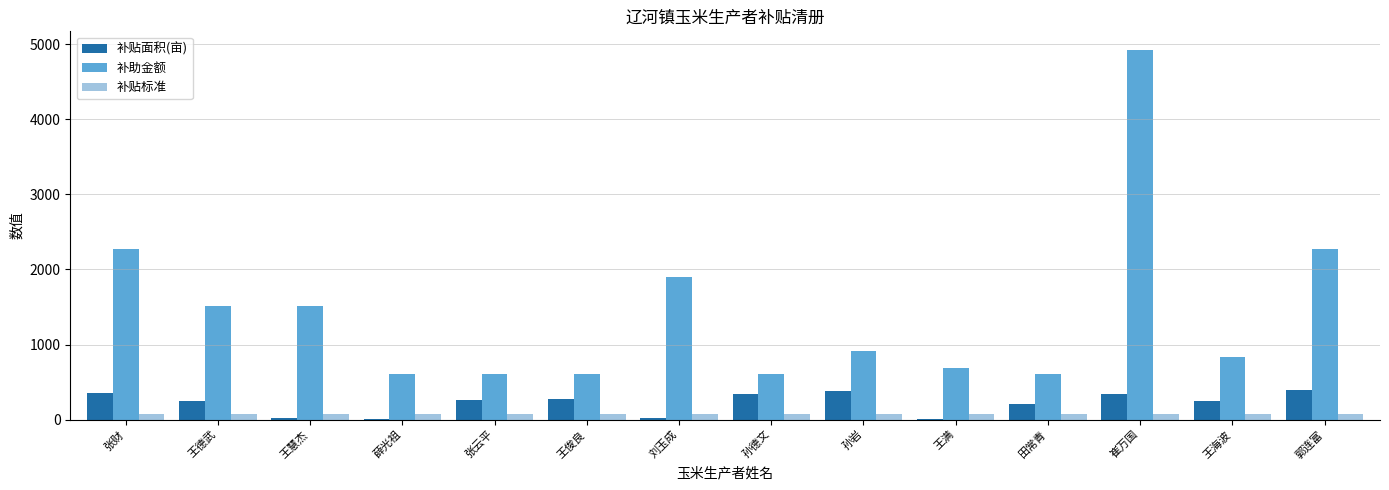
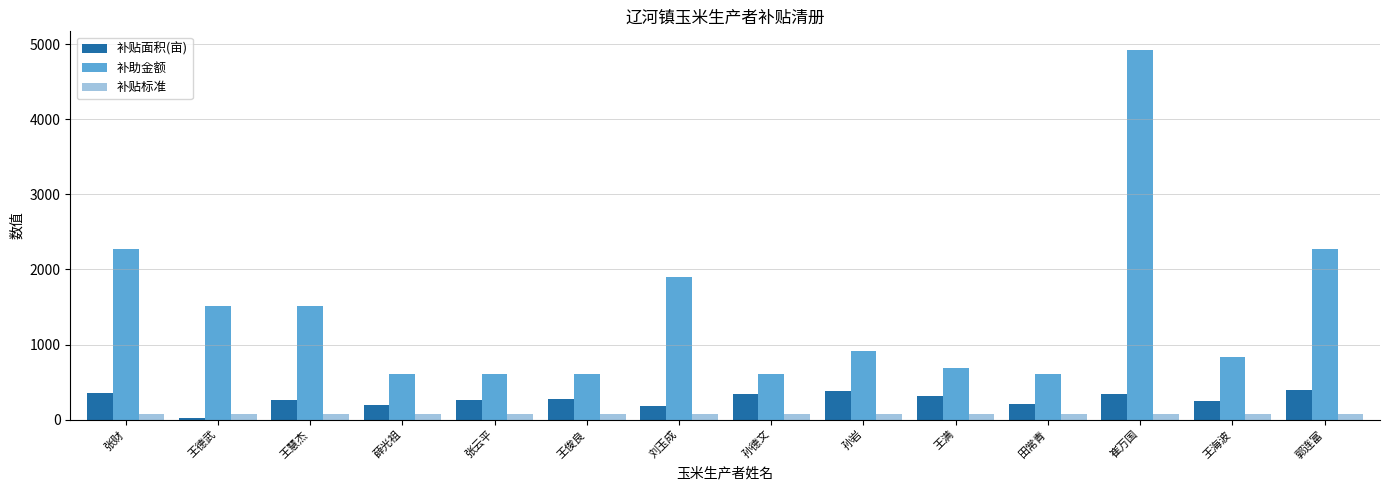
  {
    "补贴面积(亩)": {
      "张财": 400,
-     "王德武": 200,
-     "王慧杰": 0,
-     "薛光祖": 0,
+     "王德武": 0,
+     "王慧杰": 300,
+     "薛光祖": 200,
      "张云平": 300,
      "王俊良": 300,
-     "刘玉成": 0,
+     "刘玉成": 200,
      "孙德文": 300,
      "孙岩": 400,
-     "王满": 0,
+     "王满": 300,
      "田常青": 200,
      "崔万国": 300,
      "王海波": 300,
      "郭连富": 400
    },
    "补助金额": {
      "张财": 2300,
      "王德武": 1500,
      "王慧杰": 1500,
      "薛光祖": 600,
      "张云平": 600,
      "王俊良": 600,
      "刘玉成": 1900,
      "孙德文": 600,
      "孙岩": 900,
      "王满": 700,
      "田常青": 600,
      "崔万国": 4900,
      "王海波": 800,
      "郭连富": 2300
    },
    "补贴标准": {
      "张财": 100,
      "王德武": 100,
      "王慧杰": 100,
      "薛光祖": 100,
      "张云平": 100,
      "王俊良": 100,
      "刘玉成": 100,
      "孙德文": 100,
      "孙岩": 100,
      "王满": 100,
      "田常青": 100,
      "崔万国": 100,
      "王海波": 100,
      "郭连富": 100
    }
  }
